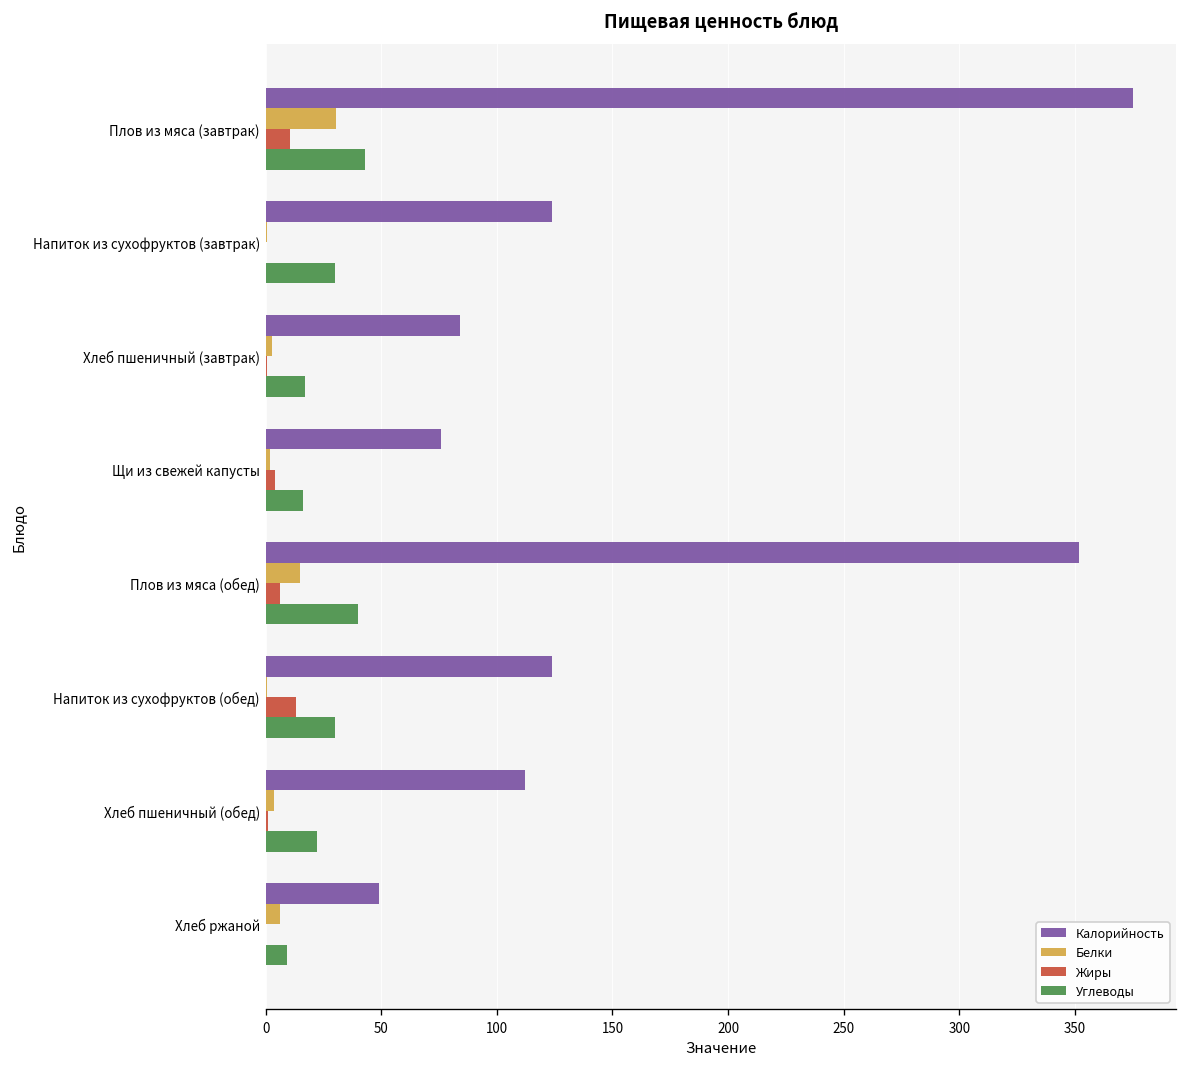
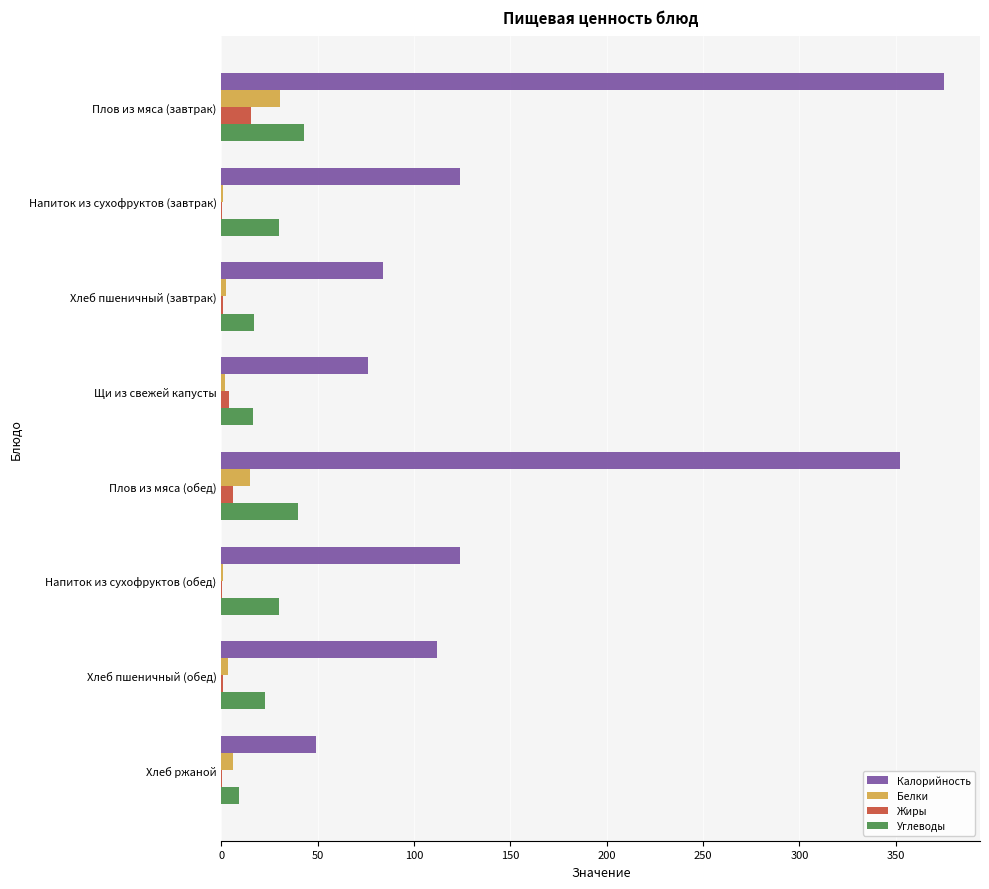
  {
    "Калорийность": {
      "Плов из мяса (завтрак)": 375,
      "Напиток из сухофруктов (завтрак)": 124,
      "Хлеб пшеничный (завтрак)": 84,
      "Щи из свежей капусты": 76,
      "Плов из мяса (обед)": 352,
      "Напиток из сухофруктов (обед)": 124,
      "Хлеб пшеничный (обед)": 112,
      "Хлеб ржаной": 49
    },
    "Белки": {
      "Плов из мяса (завтрак)": 31,
      "Хлеб пшеничный (завтрак)": 3,
      "Щи из свежей капусты": 2,
      "Плов из мяса (обед)": 15,
      "Хлеб пшеничный (обед)": 3,
      "Хлеб ржаной": 6
    },
    "Жиры": {
-     "Плов из мяса (завтрак)": 11,
+     "Плов из мяса (завтрак)": 16,
      "Щи из свежей капусты": 4,
      "Плов из мяса (обед)": 6,
-     "Напиток из сухофруктов (обед)": 13
+     "Напиток из сухофруктов (обед)": 0
    },
    "Углеводы": {
      "Плов из мяса (завтрак)": 43,
      "Напиток из сухофруктов (завтрак)": 30,
      "Хлеб пшеничный (завтрак)": 17,
      "Щи из свежей капусты": 16,
      "Плов из мяса (обед)": 40,
      "Напиток из сухофруктов (обед)": 30,
      "Хлеб пшеничный (обед)": 22,
      "Хлеб ржаной": 9
    }
  }
